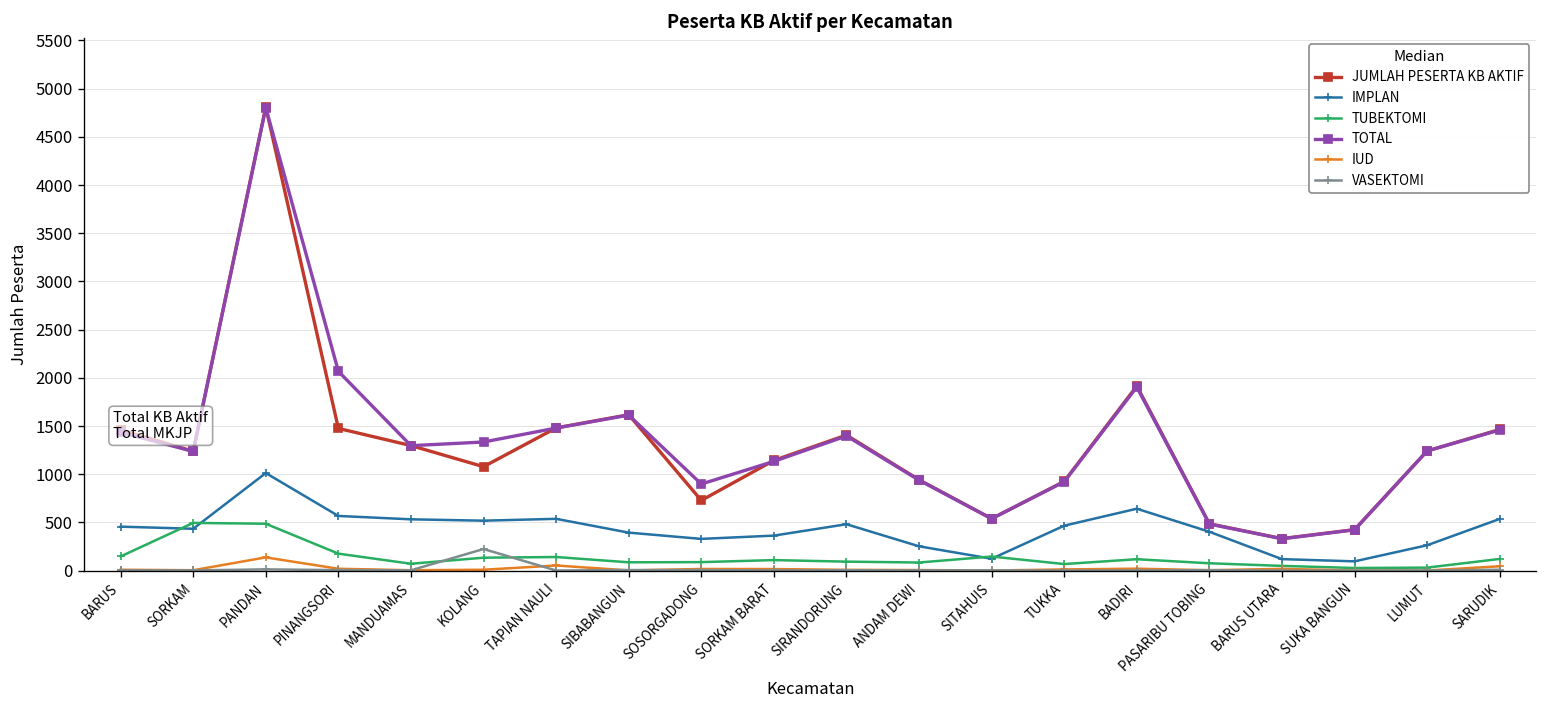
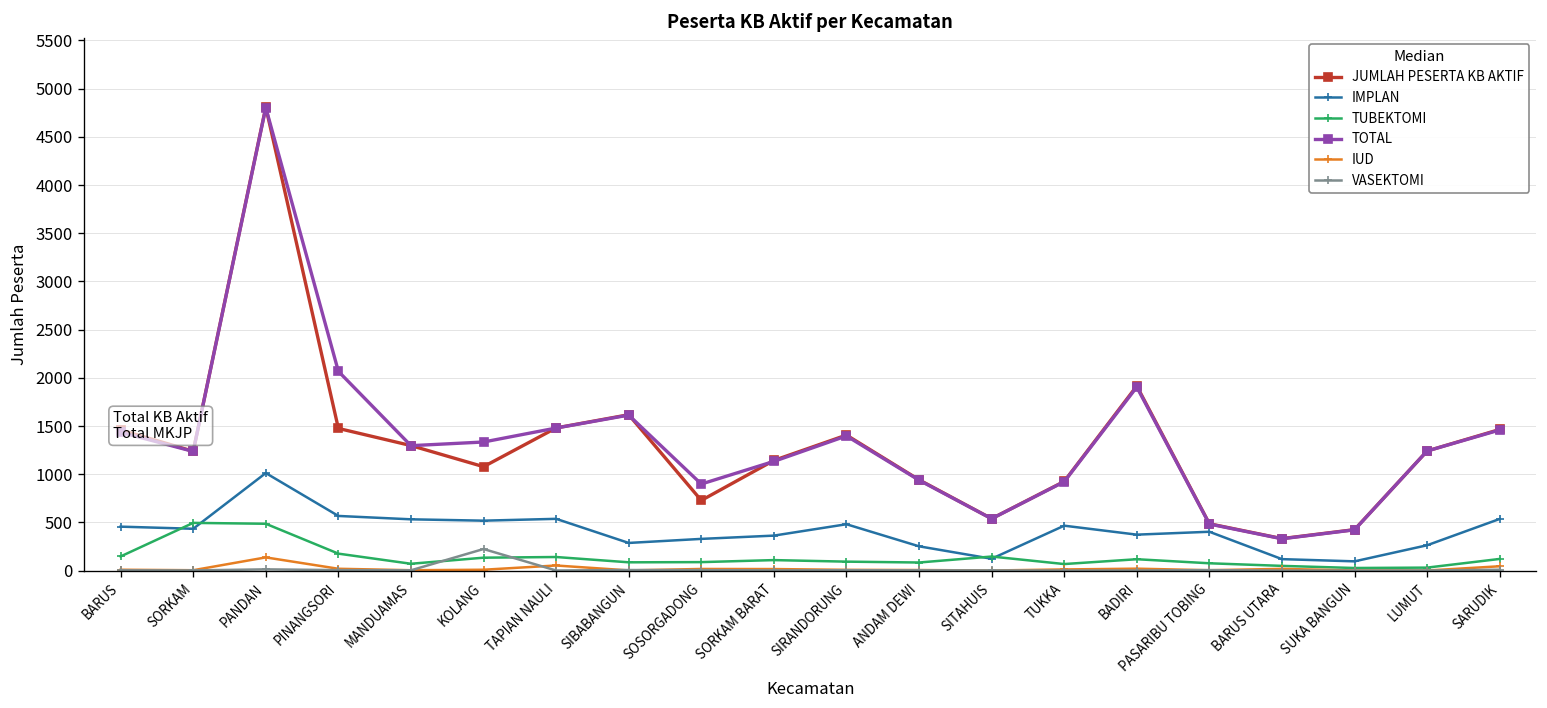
  {
    "JUMLAH PESERTA KB AKTIF": {
      "PINANGSORI": 1500,
      "KOLANG": 1100,
      "SOSORGADONG": 700
    },
    "IMPLAN": {
      "BARUS": 500,
      "SORKAM": 400,
      "PANDAN": 1000,
      "PINANGSORI": 600,
      "MANDUAMAS": 500,
      "KOLANG": 500,
      "TAPIAN NAULI": 500,
-     "SIBABANGUN": 400,
+     "SIBABANGUN": 300,
      "SOSORGADONG": 300,
      "SORKAM BARAT": 400,
      "SIRANDORUNG": 500,
      "ANDAM DEWI": 300,
      "TUKKA": 500,
-     "BADIRI": 600,
+     "BADIRI": 400,
      "PASARIBU TOBING": 400,
      "BARUS UTARA": 100,
      "SUKA BANGUN": 100,
      "LUMUT": 300,
      "SARUDIK": 500
    },
    "TUBEKTOMI": {
      "BARUS": 100,
      "SORKAM": 500,
      "PANDAN": 500,
      "PINANGSORI": 200,
      "MANDUAMAS": 100,
      "KOLANG": 100,
      "TAPIAN NAULI": 100,
      "SIBABANGUN": 100,
      "SOSORGADONG": 100,
      "SORKAM BARAT": 100,
      "SIRANDORUNG": 100,
      "ANDAM DEWI": 100,
      "TUKKA": 100,
      "BADIRI": 100,
      "PASARIBU TOBING": 100,
      "SARUDIK": 100
    },
    "TOTAL": {
      "PINANGSORI": 2100,
      "KOLANG": 1300,
      "SOSORGADONG": 900
    },
    "IUD": {
      "PANDAN": 100,
      "KOLANG": 0,
      "TAPIAN NAULI": 100,
      "SARUDIK": 0
    },
    "VASEKTOMI": {
      "PANDAN": 0,
      "KOLANG": 200,
      "TAPIAN NAULI": 0,
      "SARUDIK": 0
    }
  }
